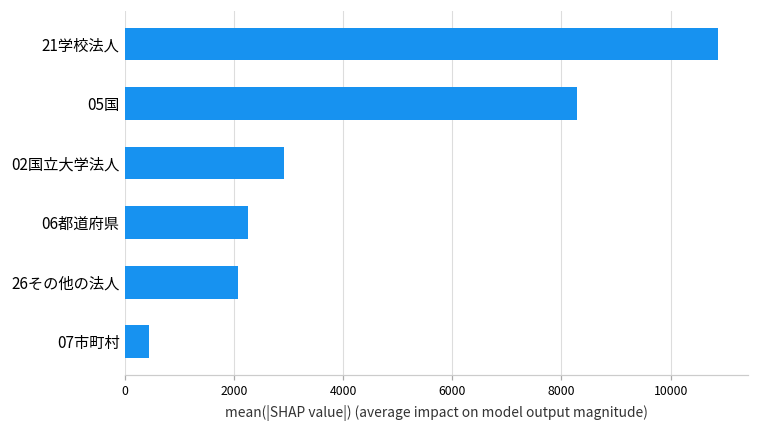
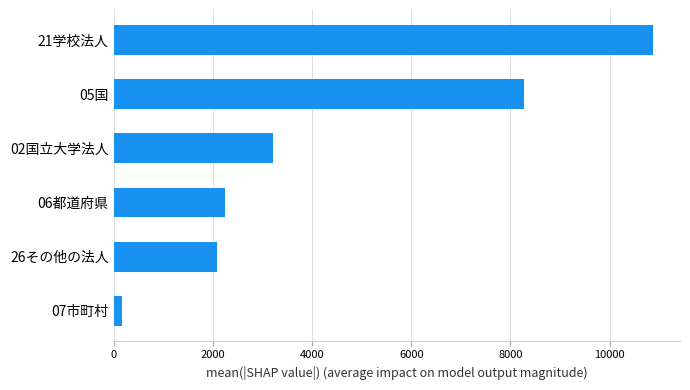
  {
    "21学校法人": 10900,
    "05国": 8300,
-   "02国立大学法人": 2900,
+   "02国立大学法人": 3200,
    "06都道府県": 2300,
    "26その他の法人": 2100,
-   "07市町村": 400
+   "07市町村": 200
  }
